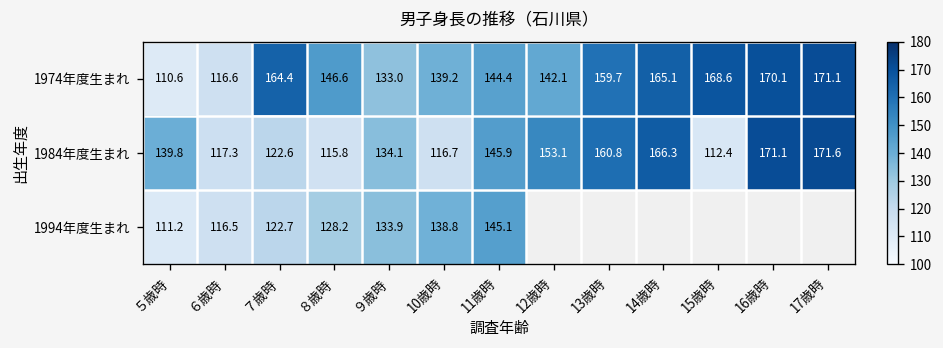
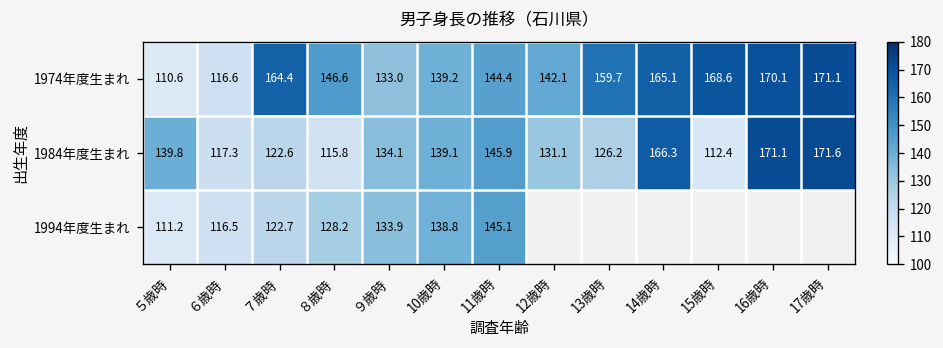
  {
    "1974年度生まれ": {
      "５歳時": 110.6,
      "６歳時": 116.6,
      "７歳時": 164.4,
      "８歳時": 146.6,
      "９歳時": 133.0,
      "10歳時": 139.2,
      "11歳時": 144.4,
      "12歳時": 142.1,
      "13歳時": 159.7,
      "14歳時": 165.1,
      "15歳時": 168.6,
      "16歳時": 170.1,
      "17歳時": 171.1
    },
    "1984年度生まれ": {
      "５歳時": 139.8,
      "６歳時": 117.3,
      "７歳時": 122.6,
      "８歳時": 115.8,
      "９歳時": 134.1,
-     "10歳時": 116.7,
+     "10歳時": 139.1,
      "11歳時": 145.9,
-     "12歳時": 153.1,
-     "13歳時": 160.8,
+     "12歳時": 131.1,
+     "13歳時": 126.2,
      "14歳時": 166.3,
      "15歳時": 112.4,
      "16歳時": 171.1,
      "17歳時": 171.6
    },
    "1994年度生まれ": {
      "５歳時": 111.2,
      "６歳時": 116.5,
      "７歳時": 122.7,
      "８歳時": 128.2,
      "９歳時": 133.9,
      "10歳時": 138.8,
      "11歳時": 145.1
    }
  }
